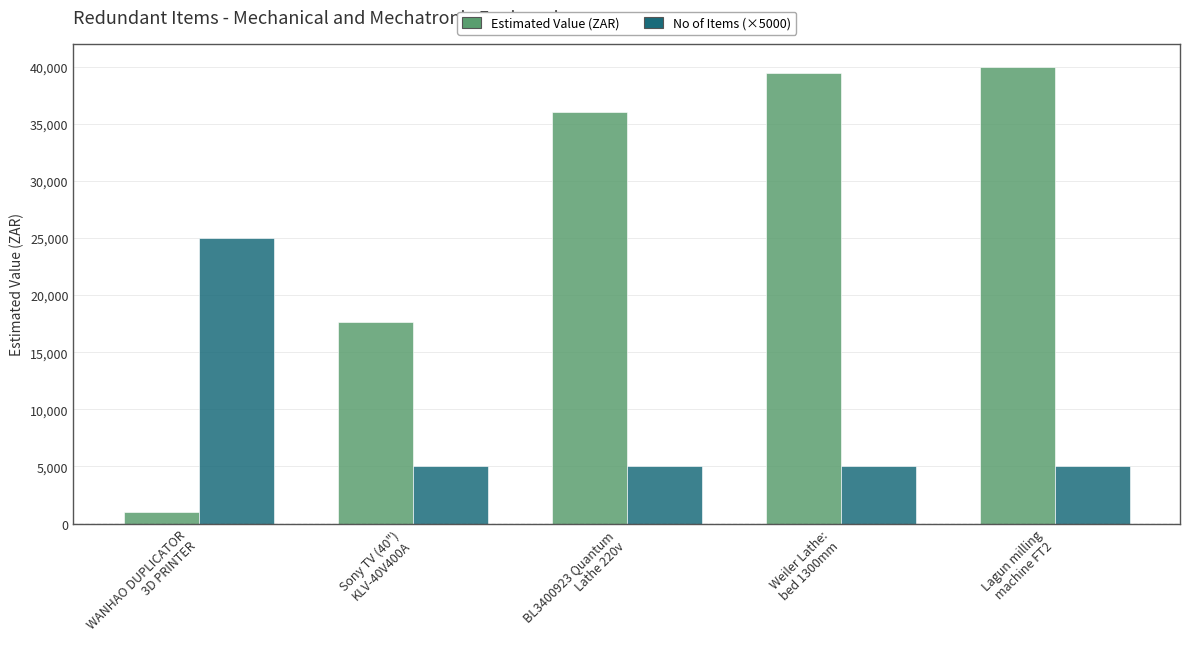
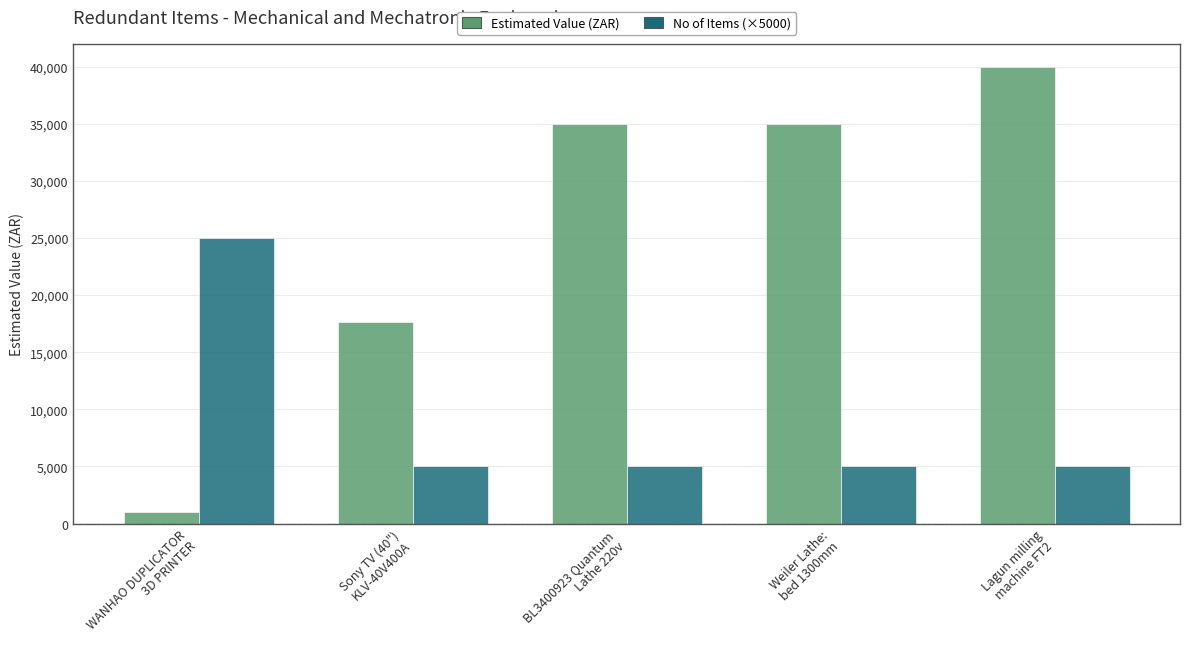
  {
    "Estimated Value (ZAR)": {
      "WANHAO DUPLICATOR 3D PRINTER": "1,000",
      "Sony TV (40\") KLV-40V400A": "17,700",
-     "BL3400923 Quantum Lathe 220v": "36,100",
-     "Weiler Lathe: bed 1300mm": "39,500",
+     "BL3400923 Quantum Lathe 220v": "35,000",
+     "Weiler Lathe: bed 1300mm": "35,000",
      "Lagun milling machine FT2": "40,000"
    },
    "No of Items (×5000)": {
      "WANHAO DUPLICATOR 3D PRINTER": "25,000",
      "Sony TV (40\") KLV-40V400A": "5,000",
      "BL3400923 Quantum Lathe 220v": "5,000",
      "Weiler Lathe: bed 1300mm": "5,000",
      "Lagun milling machine FT2": "5,000"
    }
  }
